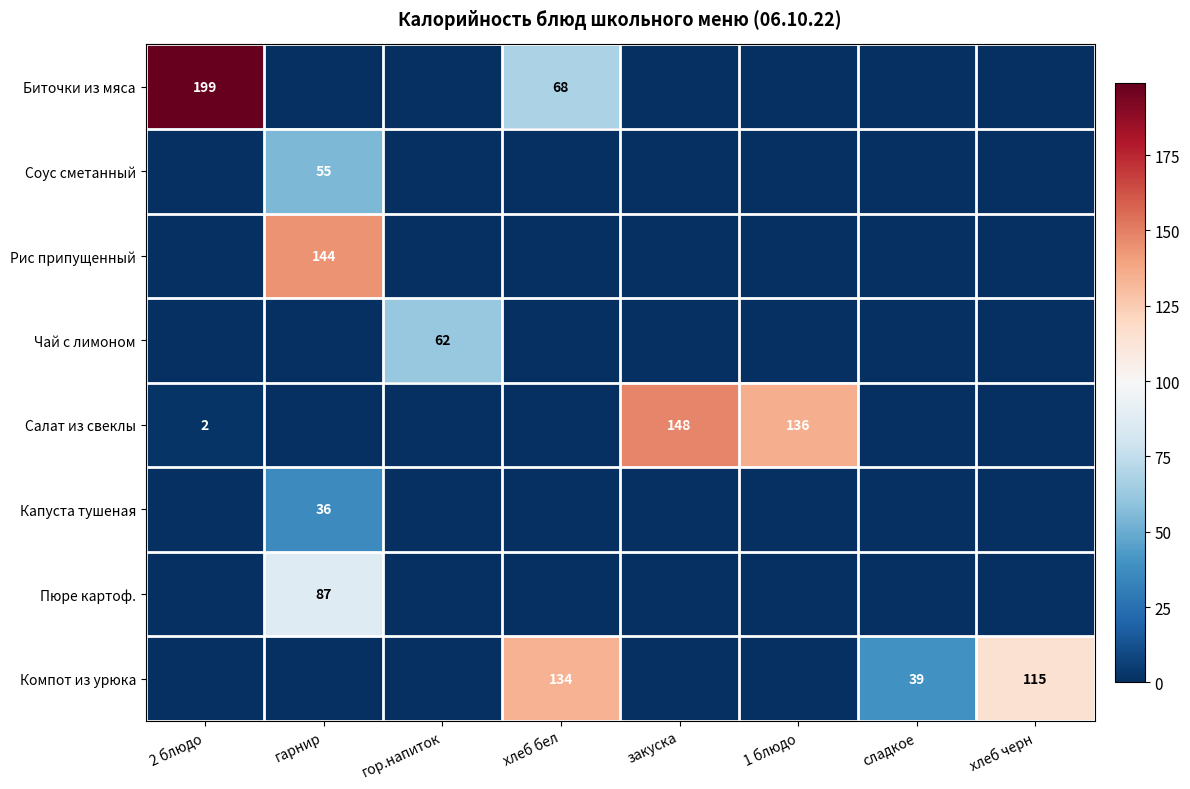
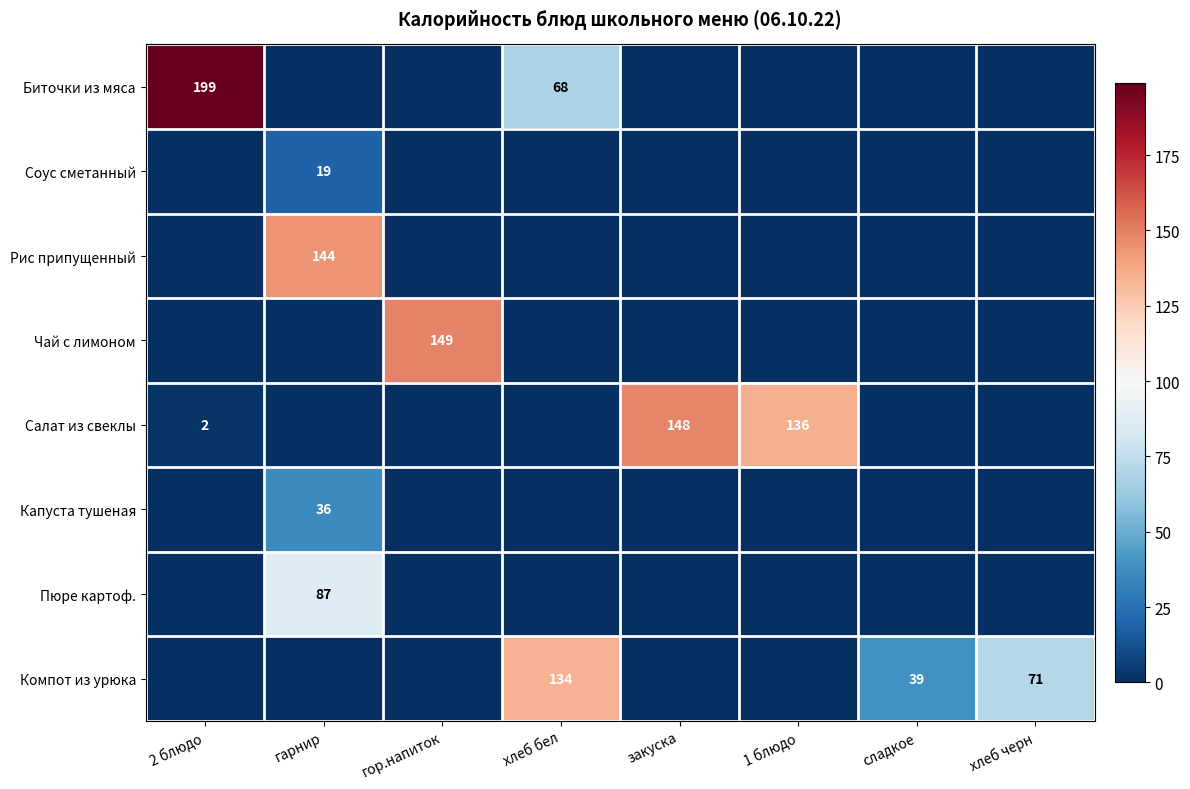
  {
    "Биточки из мяса": {
      "2 блюдо": 199,
      "хлеб бел": 68
    },
    "Соус сметанный": {
-     "гарнир": 55
+     "гарнир": 19
    },
    "Рис припущенный": {
      "гарнир": 144
    },
    "Чай с лимоном": {
-     "гор.напиток": 62
+     "гор.напиток": 149
    },
    "Салат из свеклы": {
      "2 блюдо": 2,
      "закуска": 148,
      "1 блюдо": 136
    },
    "Капуста тушеная": {
      "гарнир": 36
    },
    "Пюре картоф.": {
      "гарнир": 87
    },
    "Компот из урюка": {
      "хлеб бел": 134,
      "сладкое": 39,
-     "хлеб черн": 115
+     "хлеб черн": 71
    }
  }
